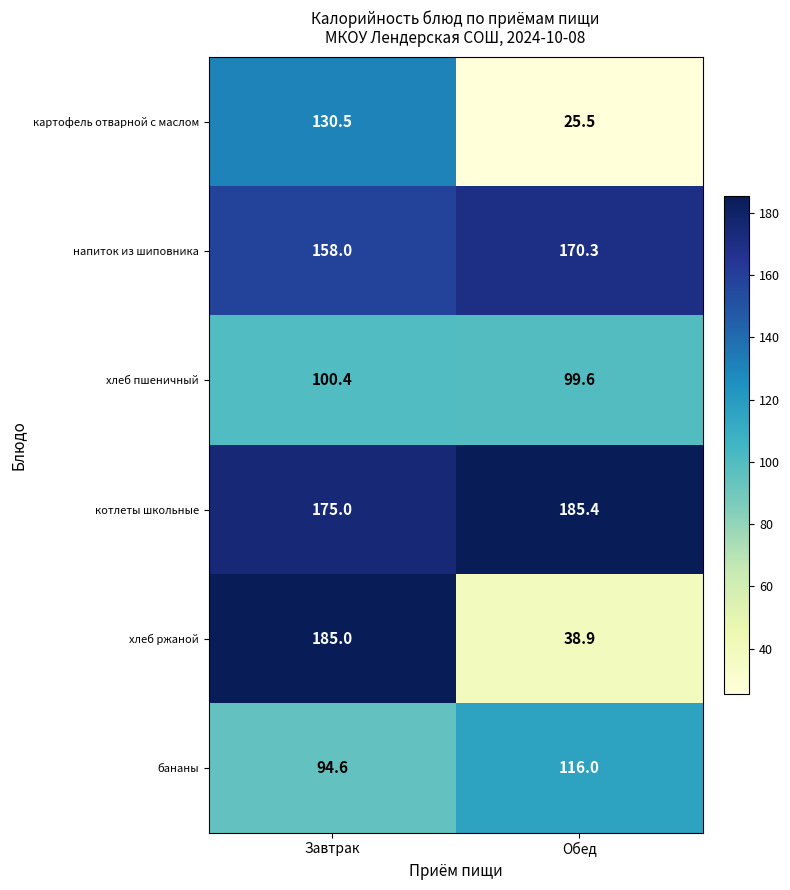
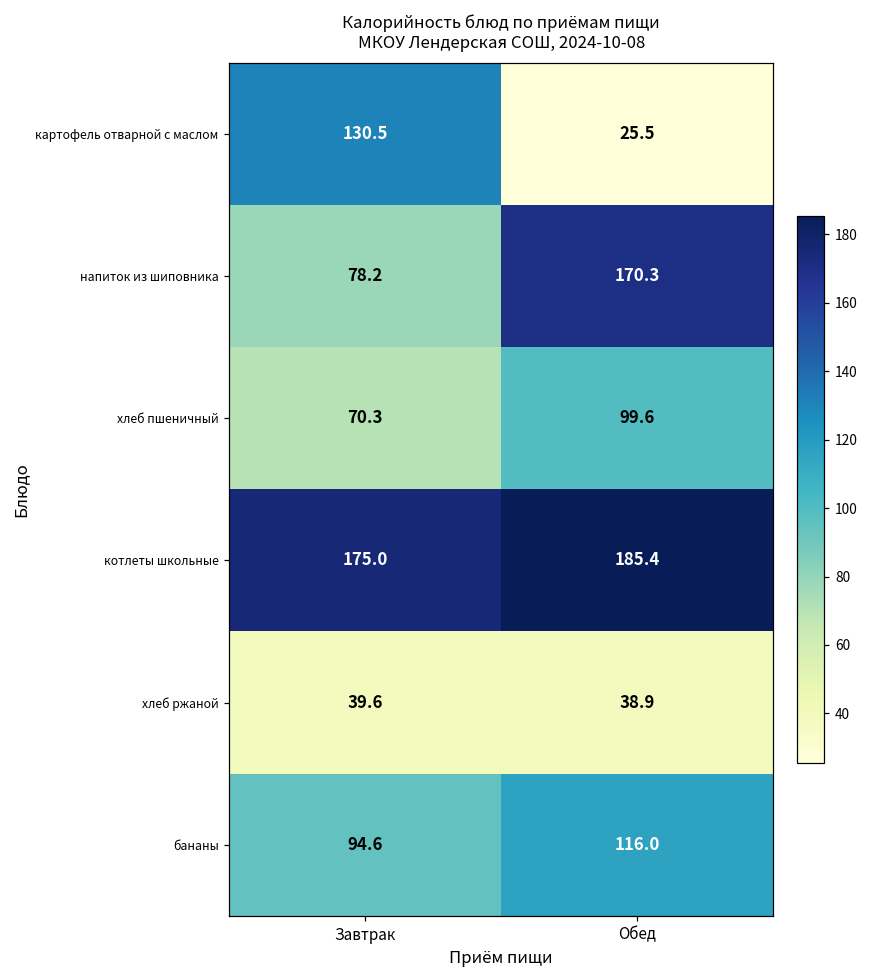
  {
    "картофель отварной с маслом": {
      "Завтрак": 130.5,
      "Обед": 25.5
    },
    "напиток из шиповника": {
-     "Завтрак": 158.0,
+     "Завтрак": 78.2,
      "Обед": 170.3
    },
    "хлеб пшеничный": {
-     "Завтрак": 100.4,
+     "Завтрак": 70.3,
      "Обед": 99.6
    },
    "котлеты школьные": {
      "Завтрак": 175.0,
      "Обед": 185.4
    },
    "хлеб ржаной": {
-     "Завтрак": 185.0,
+     "Завтрак": 39.6,
      "Обед": 38.9
    },
    "бананы": {
      "Завтрак": 94.6,
      "Обед": 116.0
    }
  }
